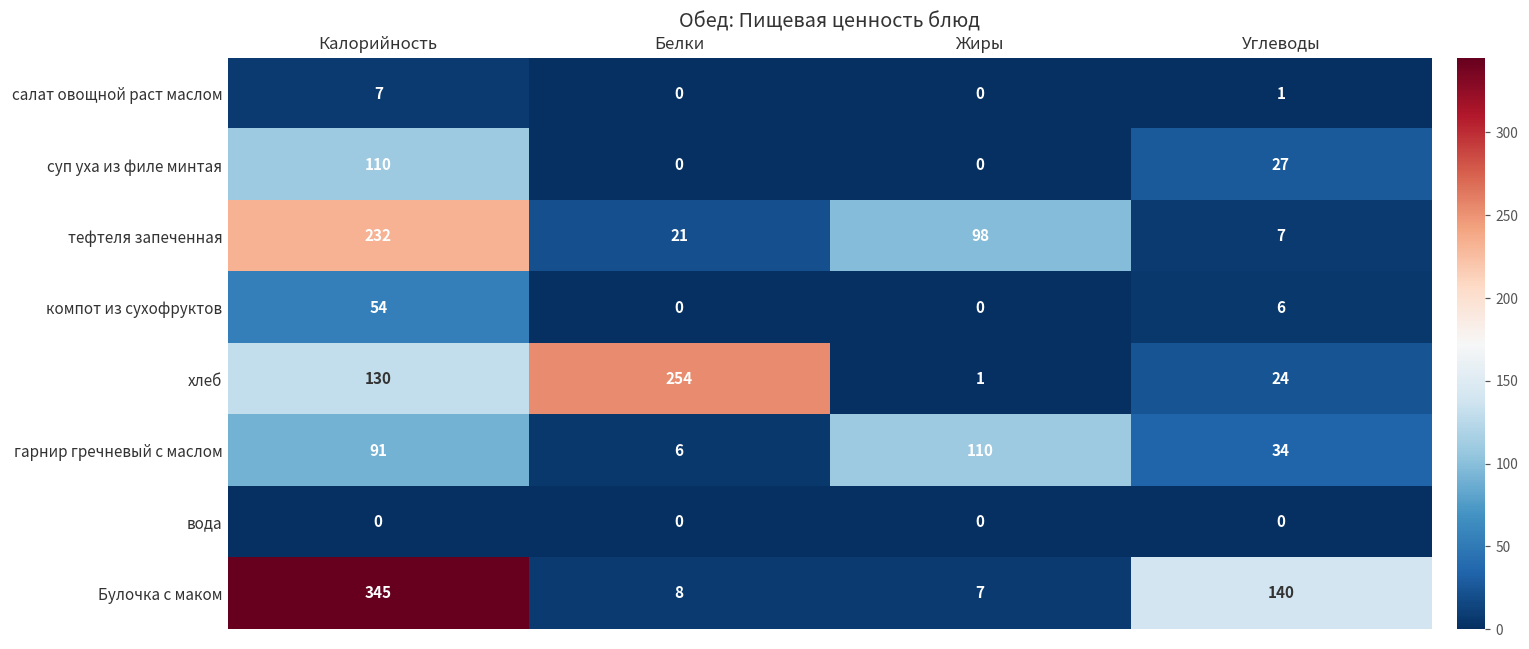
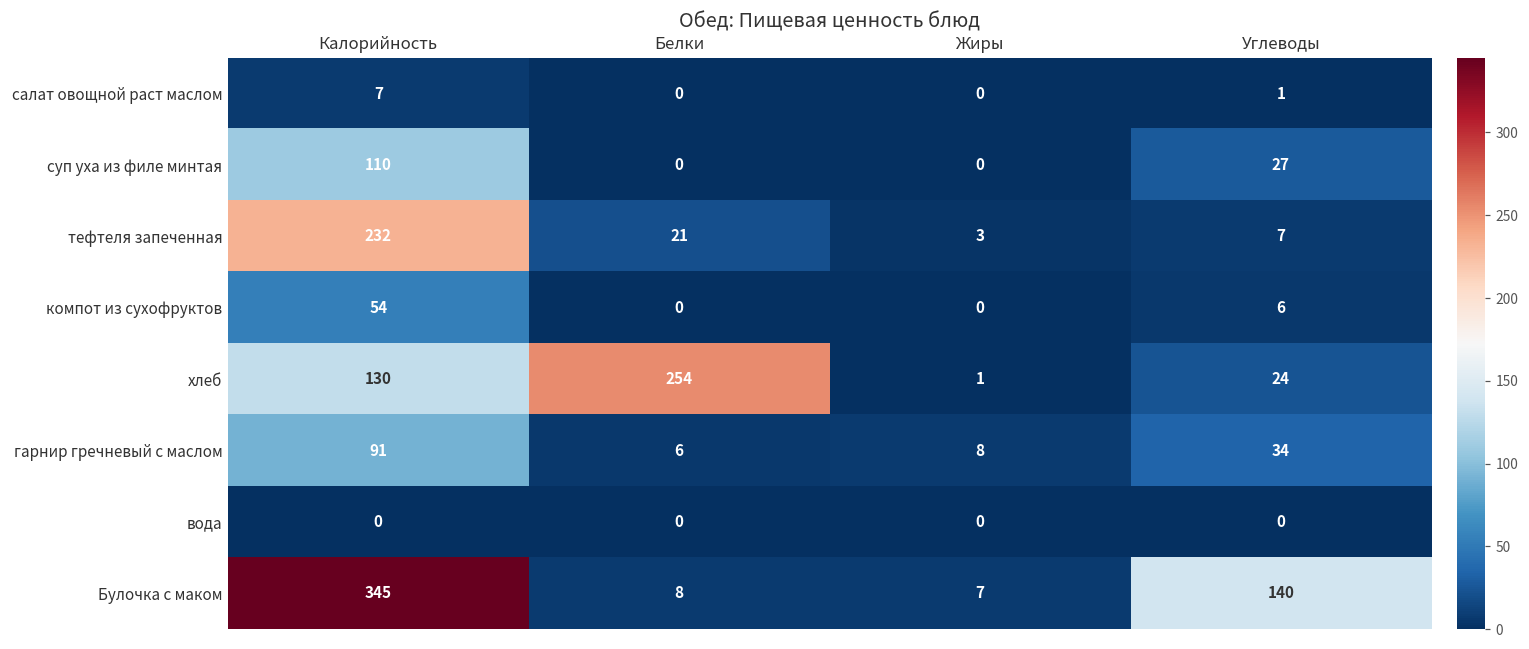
  {
    "салат овощной раст маслом": {
      "Калорийность": 7,
      "Белки": 0,
      "Жиры": 0,
      "Углеводы": 1
    },
    "суп уха из филе минтая": {
      "Калорийность": 110,
      "Белки": 0,
      "Жиры": 0,
      "Углеводы": 27
    },
    "тефтеля запеченная": {
      "Калорийность": 232,
      "Белки": 21,
-     "Жиры": 98,
+     "Жиры": 3,
      "Углеводы": 7
    },
    "компот из сухофруктов": {
      "Калорийность": 54,
      "Белки": 0,
      "Жиры": 0,
      "Углеводы": 6
    },
    "хлеб": {
      "Калорийность": 130,
      "Белки": 254,
      "Жиры": 1,
      "Углеводы": 24
    },
    "гарнир гречневый с маслом": {
      "Калорийность": 91,
      "Белки": 6,
-     "Жиры": 110,
+     "Жиры": 8,
      "Углеводы": 34
    },
    "вода": {
      "Калорийность": 0,
      "Белки": 0,
      "Жиры": 0,
      "Углеводы": 0
    },
    "Булочка с маком": {
      "Калорийность": 345,
      "Белки": 8,
      "Жиры": 7,
      "Углеводы": 140
    }
  }
